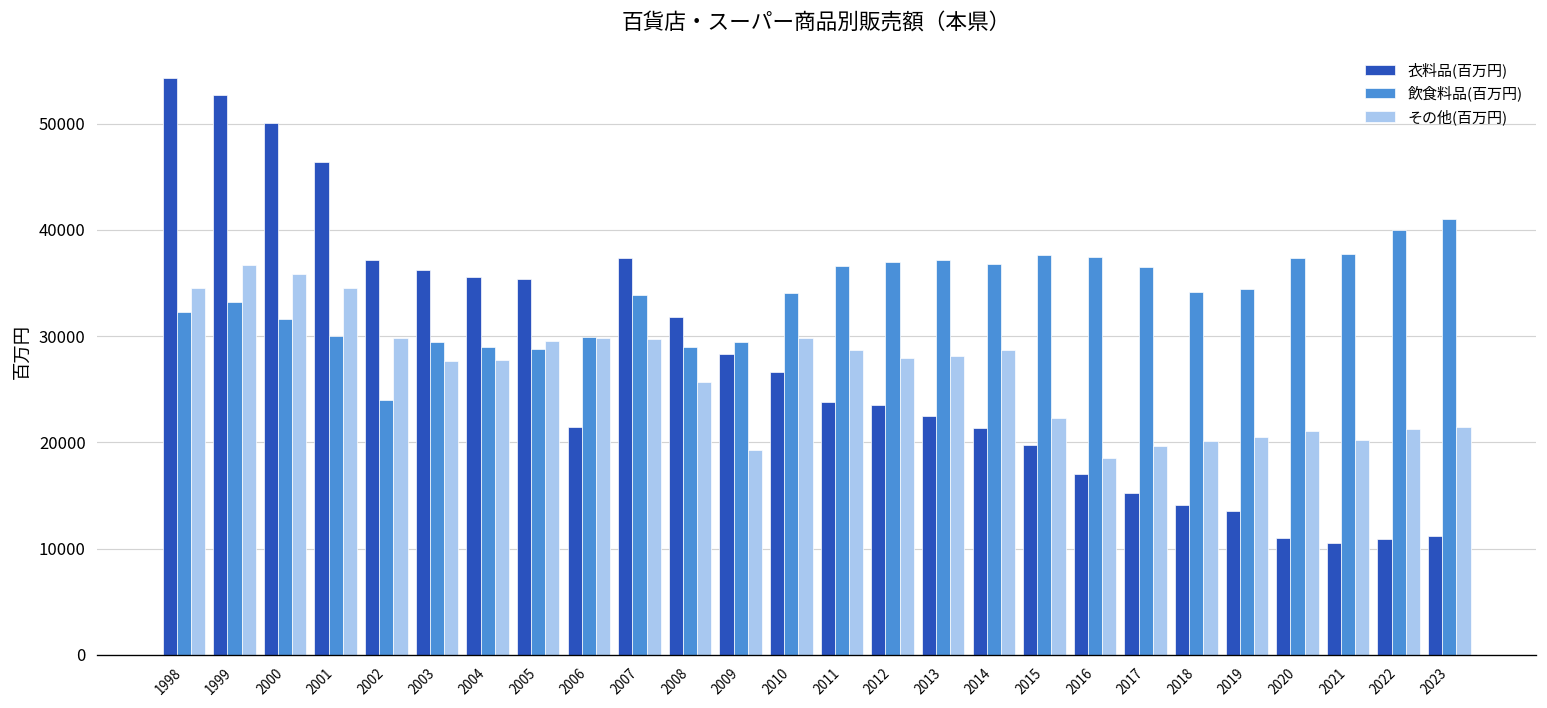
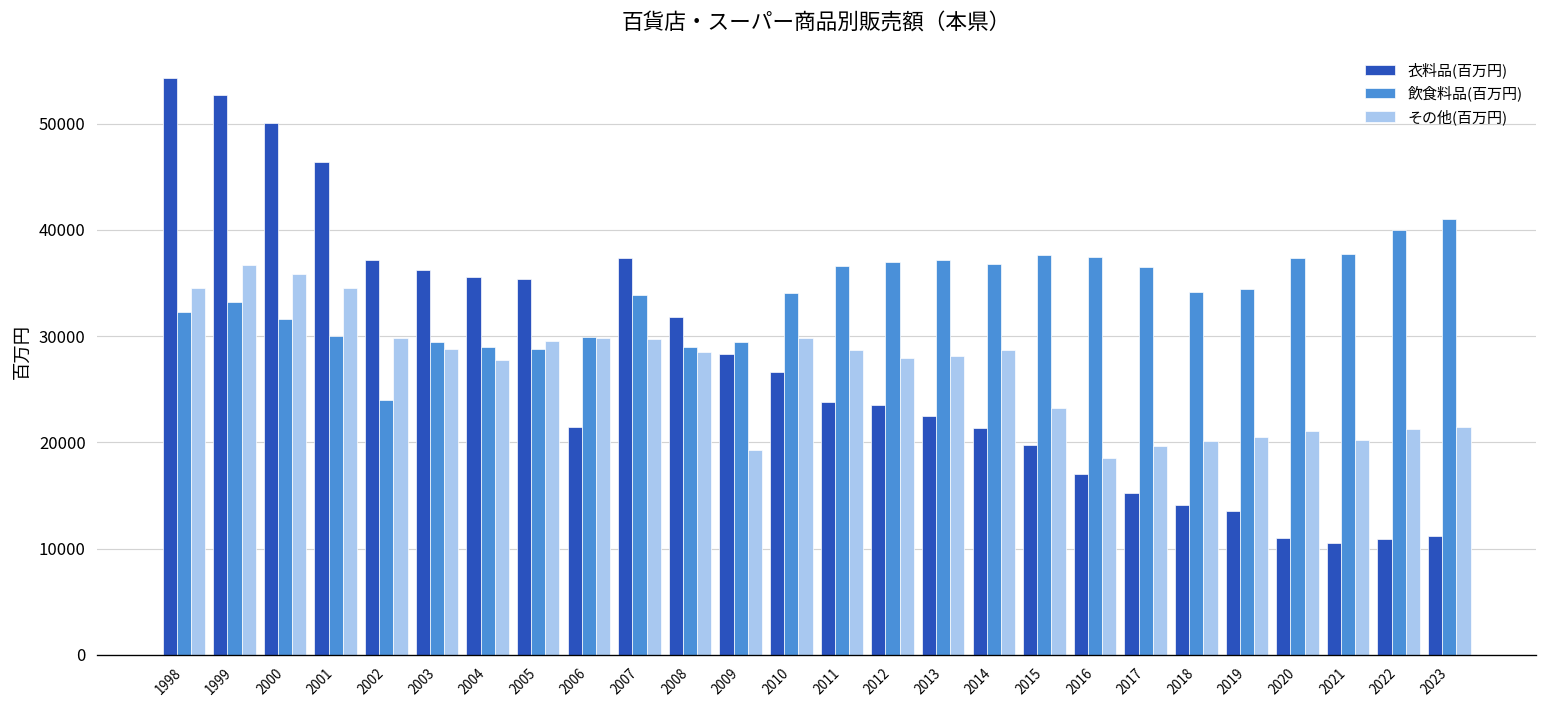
  {
    "衣料品(百万円)": {
      "1998": 54000,
      "1999": 53000,
      "2000": 50000,
      "2001": 46000,
      "2002": 37000,
      "2003": 36000,
      "2004": 36000,
      "2005": 35000,
      "2006": 21000,
      "2007": 37000,
      "2008": 32000,
      "2009": 28000,
      "2010": 27000,
      "2011": 24000,
      "2012": 24000,
      "2013": 22000,
      "2014": 21000,
      "2015": 20000,
      "2016": 17000,
      "2017": 15000,
      "2018": 14000,
      "2019": 14000,
      "2020": 11000,
      "2021": 11000,
      "2022": 11000,
      "2023": 11000
    },
    "飲食料品(百万円)": {
      "1998": 32000,
      "1999": 33000,
      "2000": 32000,
      "2001": 30000,
      "2002": 24000,
      "2003": 29000,
      "2004": 29000,
      "2005": 29000,
      "2006": 30000,
      "2007": 34000,
      "2008": 29000,
      "2009": 29000,
      "2010": 34000,
      "2011": 37000,
      "2012": 37000,
      "2013": 37000,
      "2014": 37000,
      "2015": 38000,
      "2016": 37000,
      "2017": 36000,
      "2018": 34000,
      "2019": 34000,
      "2020": 37000,
      "2021": 38000,
      "2022": 40000,
      "2023": 41000
    },
    "その他(百万円)": {
      "1998": 35000,
      "1999": 37000,
      "2000": 36000,
      "2001": 35000,
      "2002": 30000,
-     "2003": 28000,
+     "2003": 29000,
      "2004": 28000,
      "2005": 30000,
      "2006": 30000,
      "2007": 30000,
-     "2008": 26000,
+     "2008": 28000,
      "2009": 19000,
      "2010": 30000,
      "2011": 29000,
      "2012": 28000,
      "2013": 28000,
      "2014": 29000,
-     "2015": 22000,
+     "2015": 23000,
      "2016": 18000,
      "2017": 20000,
      "2018": 20000,
      "2019": 20000,
      "2020": 21000,
      "2021": 20000,
      "2022": 21000,
      "2023": 21000
    }
  }
